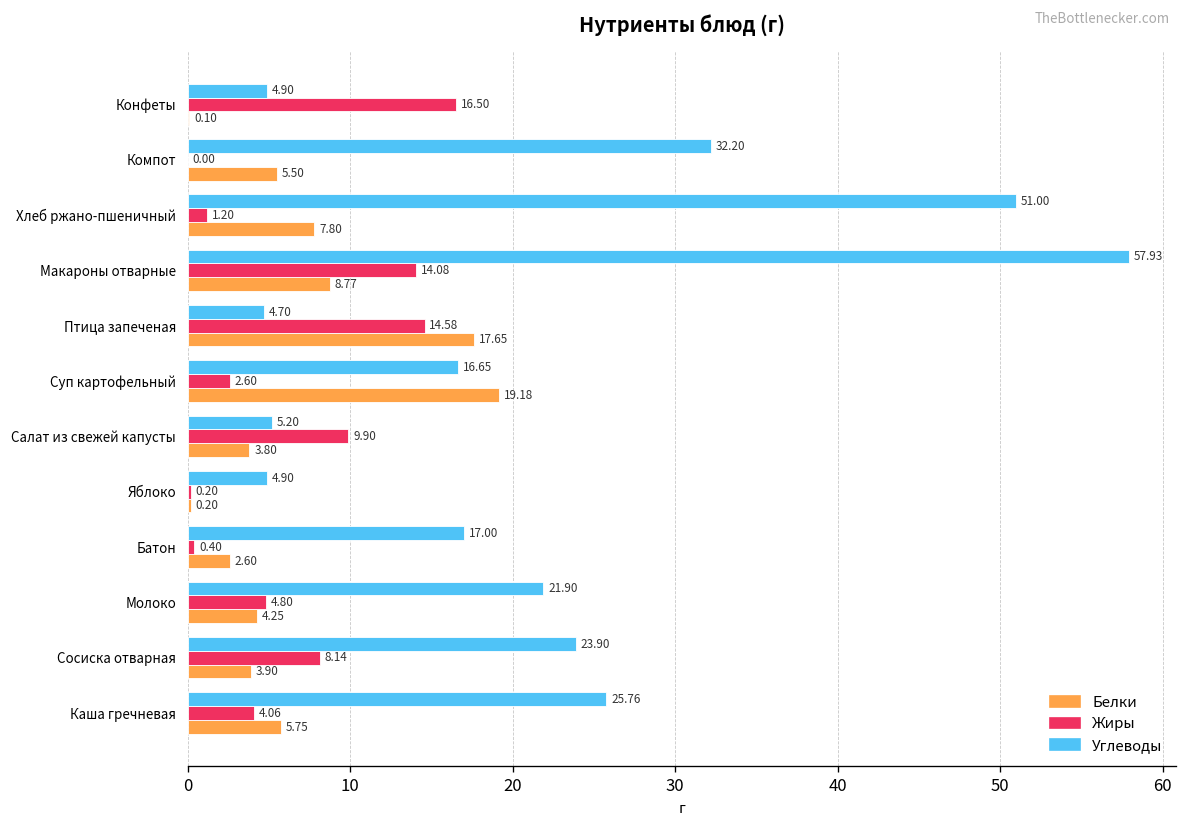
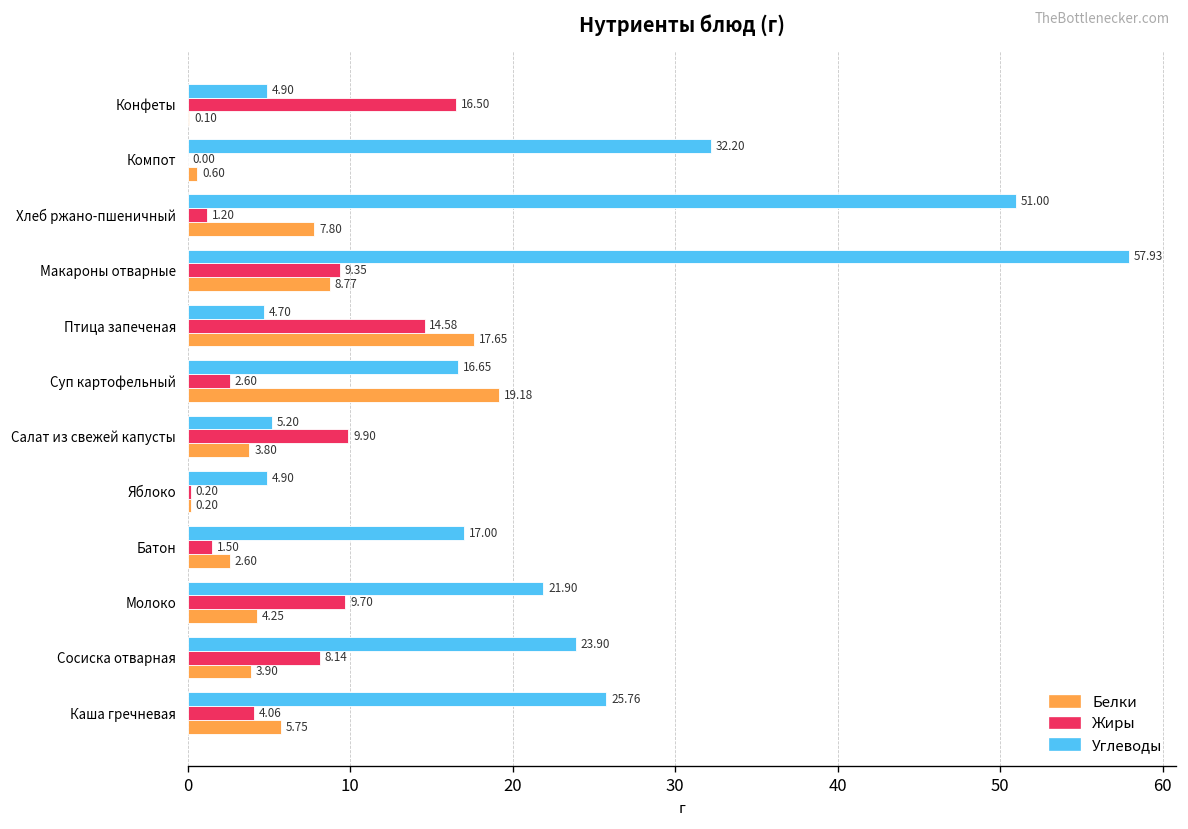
  {
    "Белки": {
      "Конфеты": 0.10,
-     "Компот": 5.50,
+     "Компот": 0.60,
      "Хлеб ржано-пшеничный": 7.80,
      "Макароны отварные": 8.77,
      "Птица запеченая": 17.65,
      "Суп картофельный": 19.18,
      "Салат из свежей капусты": 3.80,
      "Яблоко": 0.20,
      "Батон": 2.60,
      "Молоко": 4.25,
      "Сосиска отварная": 3.90,
      "Каша гречневая": 5.75
    },
    "Жиры": {
      "Конфеты": 16.50,
      "Компот": 0.00,
      "Хлеб ржано-пшеничный": 1.20,
-     "Макароны отварные": 14.08,
+     "Макароны отварные": 9.35,
      "Птица запеченая": 14.58,
      "Суп картофельный": 2.60,
      "Салат из свежей капусты": 9.90,
      "Яблоко": 0.20,
-     "Батон": 0.40,
-     "Молоко": 4.80,
+     "Батон": 1.50,
+     "Молоко": 9.70,
      "Сосиска отварная": 8.14,
      "Каша гречневая": 4.06
    },
    "Углеводы": {
      "Конфеты": 4.90,
      "Компот": 32.20,
      "Хлеб ржано-пшеничный": 51.00,
      "Макароны отварные": 57.93,
      "Птица запеченая": 4.70,
      "Суп картофельный": 16.65,
      "Салат из свежей капусты": 5.20,
      "Яблоко": 4.90,
      "Батон": 17.00,
      "Молоко": 21.90,
      "Сосиска отварная": 23.90,
      "Каша гречневая": 25.76
    }
  }
